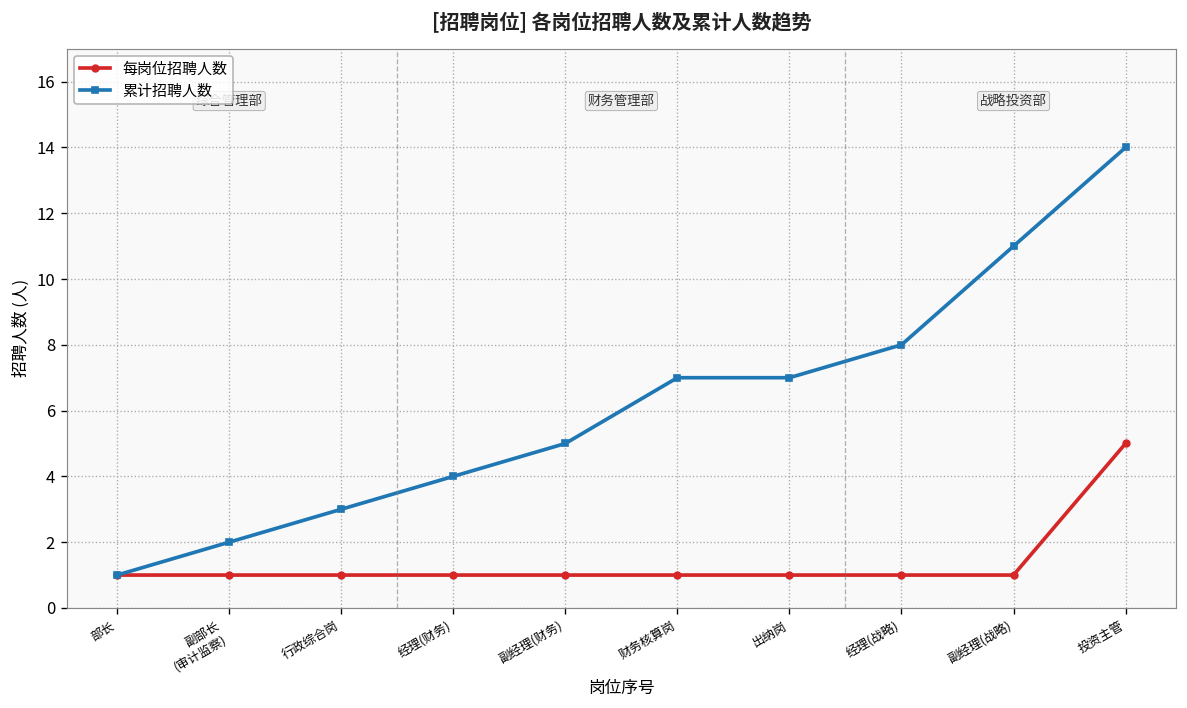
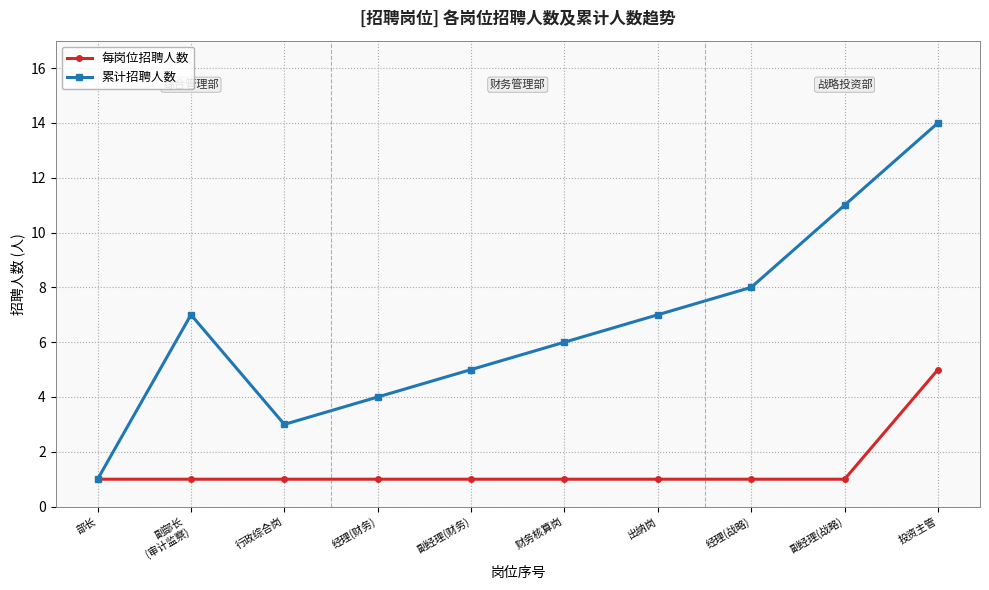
  {
    "每岗位招聘人数": {
      "副部长 (审计监察)": 1,
      "行政综合岗": 1,
      "经理(财务)": 1,
      "副经理(财务)": 1,
      "财务核算岗": 1,
      "出纳岗": 1,
      "经理(战略)": 1,
      "副经理(战略)": 1,
      "投资主管": 5
    },
    "累计招聘人数": {
-     "副部长 (审计监察)": 2,
+     "副部长 (审计监察)": 7,
      "行政综合岗": 3,
      "经理(财务)": 4,
      "副经理(财务)": 5,
-     "财务核算岗": 7,
+     "财务核算岗": 6,
      "出纳岗": 7,
      "经理(战略)": 8,
      "副经理(战略)": 11,
      "投资主管": 14
    }
  }
